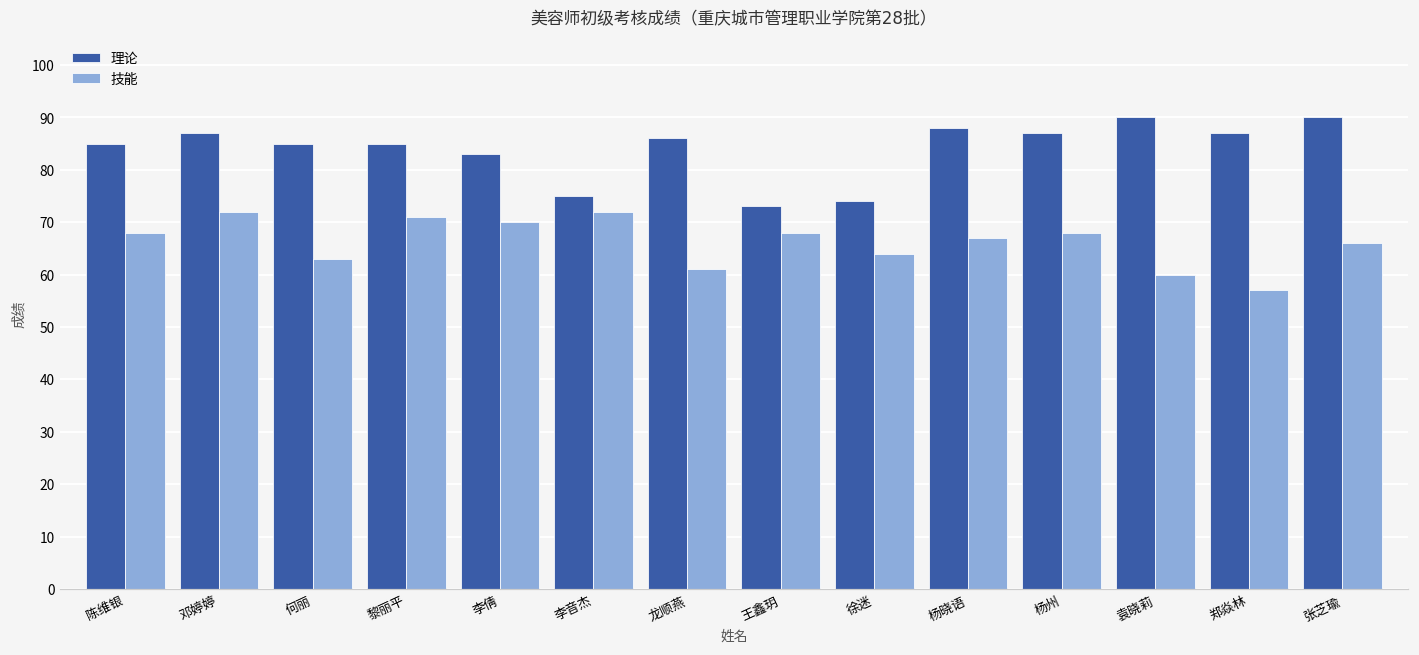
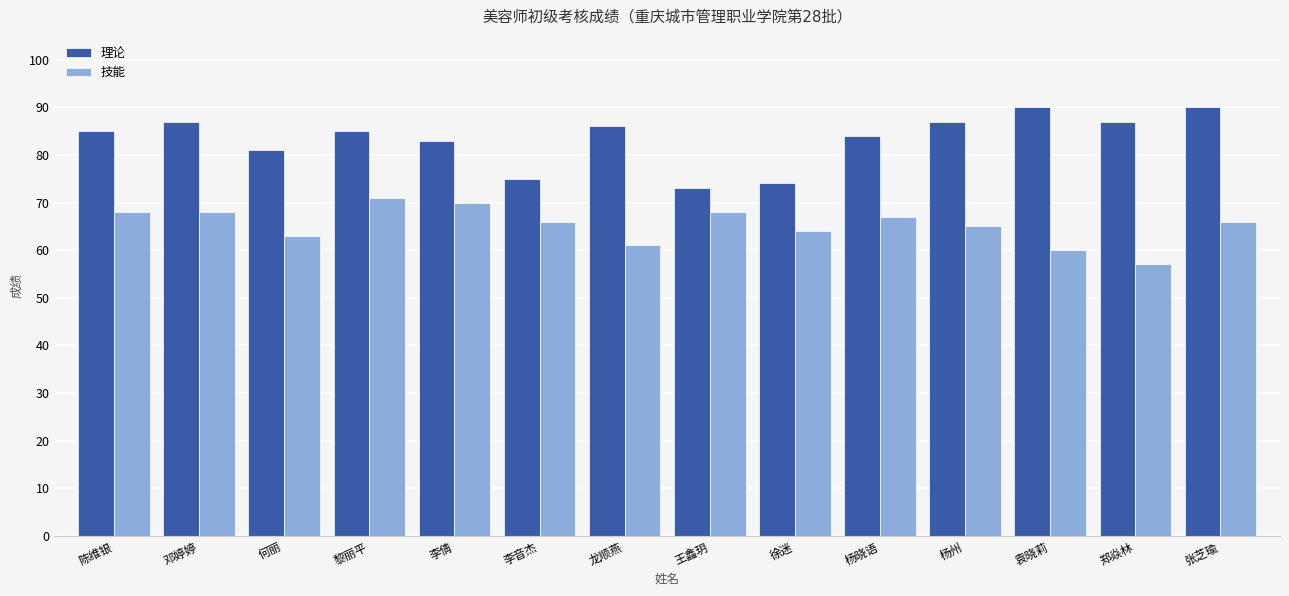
  {
    "理论": {
      "陈维银": 85,
      "邓婷婷": 87,
-     "何丽": 85,
+     "何丽": 81,
      "黎丽平": 85,
      "李倩": 83,
      "李音杰": 75,
      "龙顺燕": 86,
      "王鑫玥": 73,
      "徐迷": 74,
-     "杨晓语": 88,
+     "杨晓语": 84,
      "杨州": 87,
      "袁晓莉": 90,
      "郑焱林": 87,
      "张芝瑜": 90
    },
    "技能": {
      "陈维银": 68,
-     "邓婷婷": 72,
+     "邓婷婷": 68,
      "何丽": 63,
      "黎丽平": 71,
      "李倩": 70,
-     "李音杰": 72,
+     "李音杰": 66,
      "龙顺燕": 61,
      "王鑫玥": 68,
      "徐迷": 64,
      "杨晓语": 67,
-     "杨州": 68,
+     "杨州": 65,
      "袁晓莉": 60,
      "郑焱林": 57,
      "张芝瑜": 66
    }
  }
